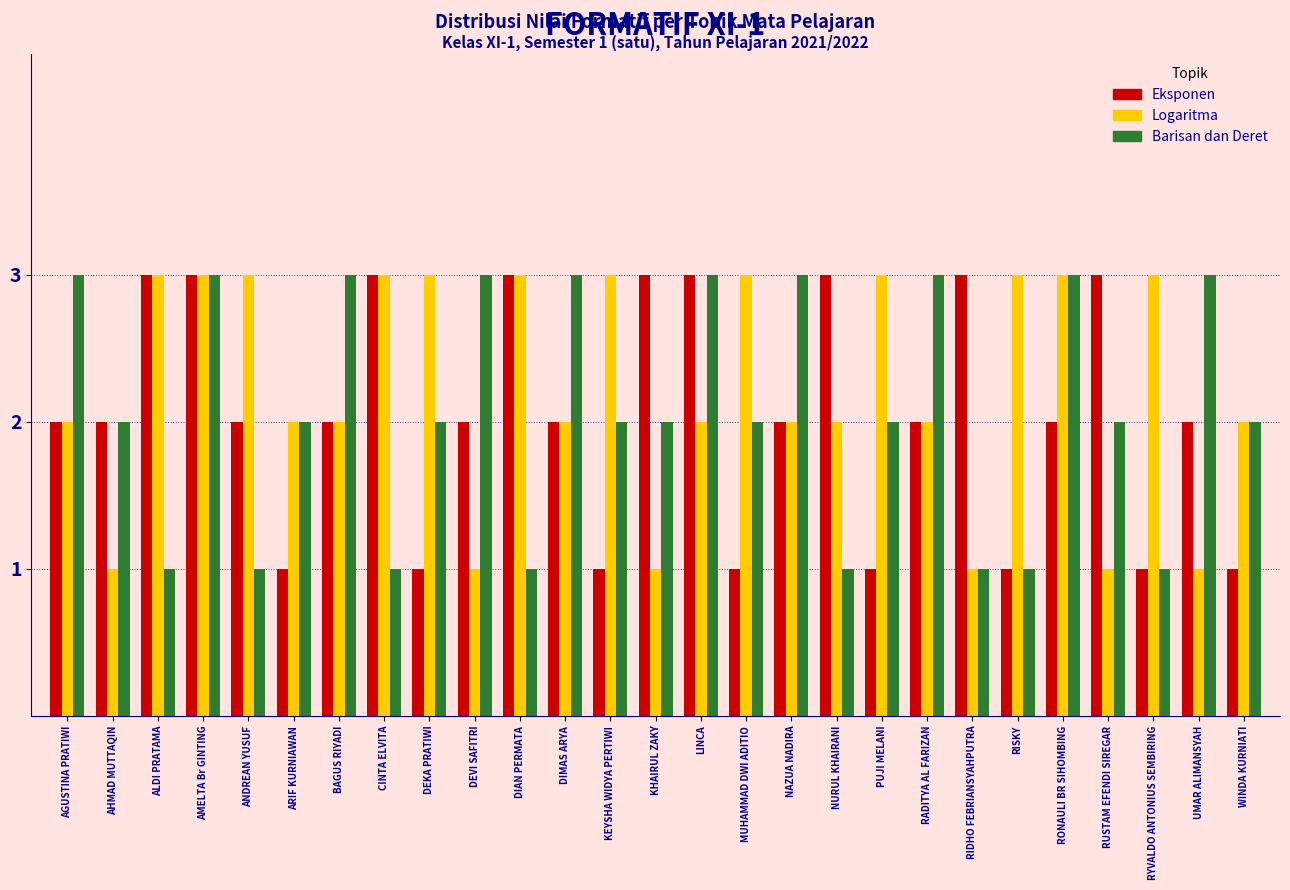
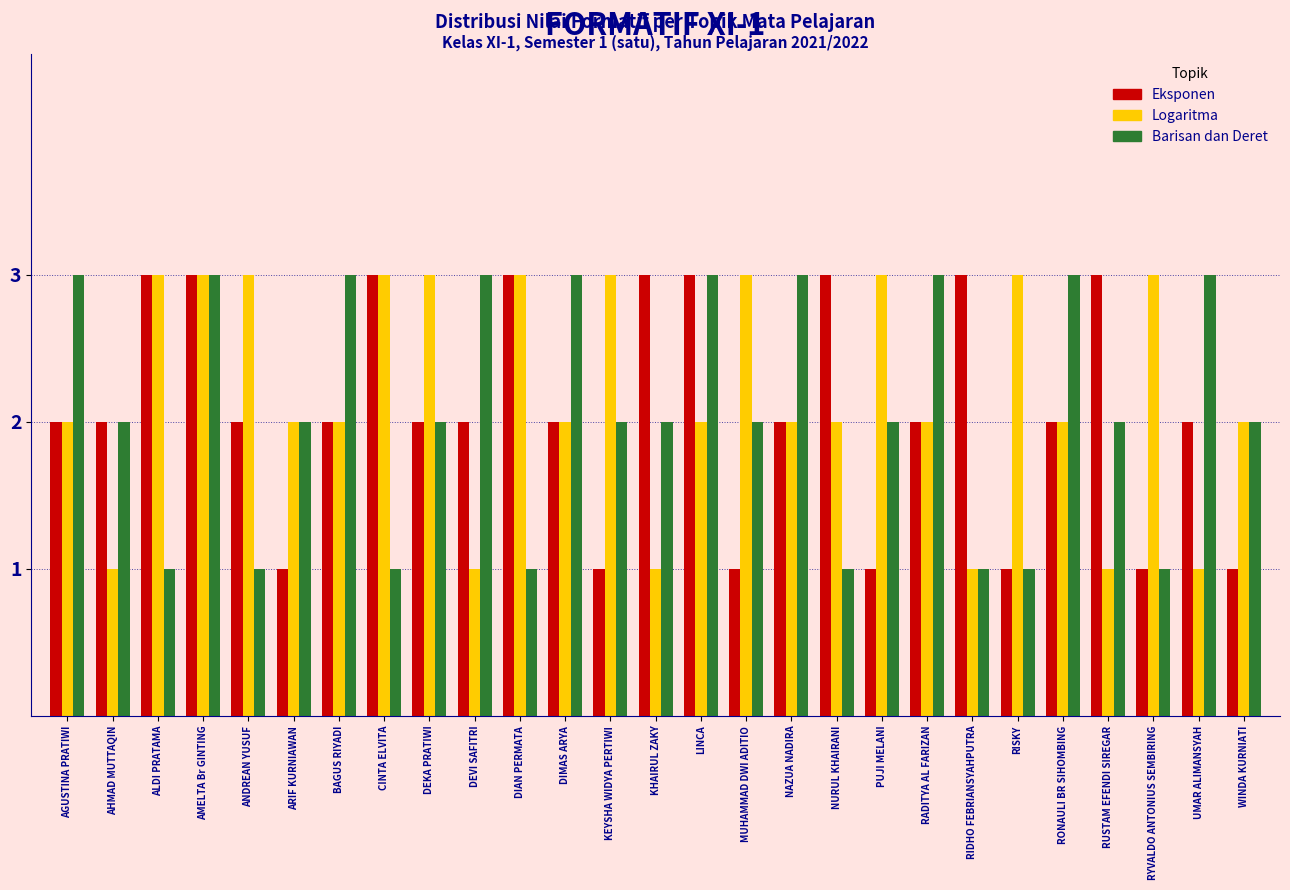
  {
    "Eksponen": {
      "AGUSTINA PRATIWI": 2,
      "AHMAD MUTTAQIN": 2,
      "ALDI PRATAMA": 3,
      "AMELTA Br GINTING": 3,
      "ANDREAN YUSUF": 2,
      "ARIF KURNIAWAN": 1,
      "BAGUS RIYADI": 2,
      "CINTA ELVITA": 3,
-     "DEKA PRATIWI": 1,
+     "DEKA PRATIWI": 2,
      "DEVI SAFITRI": 2,
      "DIAN PERMATA": 3,
      "DIMAS ARYA": 2,
      "KEYSHA WIDYA PERTIWI": 1,
      "KHAIRUL ZAKY": 3,
      "LINCA": 3,
      "MUHAMMAD DWI ADITIO": 1,
      "NAZUA NADIRA": 2,
      "NURUL KHAIRANI": 3,
      "PUJI MELANI": 1,
      "RADITYA AL FARIZAN": 2,
      "RIDHO FEBRIANSYAHPUTRA": 3,
      "RISKY": 1,
      "RONAULI BR SIHOMBING": 2,
      "RUSTAM EFENDI SIREGAR": 3,
      "RYVALDO ANTONIUS SEMBIRING": 1,
      "UMAR ALIMANSYAH": 2,
      "WINDA KURNIATI": 1
    },
    "Logaritma": {
      "AGUSTINA PRATIWI": 2,
      "AHMAD MUTTAQIN": 1,
      "ALDI PRATAMA": 3,
      "AMELTA Br GINTING": 3,
      "ANDREAN YUSUF": 3,
      "ARIF KURNIAWAN": 2,
      "BAGUS RIYADI": 2,
      "CINTA ELVITA": 3,
      "DEKA PRATIWI": 3,
      "DEVI SAFITRI": 1,
      "DIAN PERMATA": 3,
      "DIMAS ARYA": 2,
      "KEYSHA WIDYA PERTIWI": 3,
      "KHAIRUL ZAKY": 1,
      "LINCA": 2,
      "MUHAMMAD DWI ADITIO": 3,
      "NAZUA NADIRA": 2,
      "NURUL KHAIRANI": 2,
      "PUJI MELANI": 3,
      "RADITYA AL FARIZAN": 2,
      "RIDHO FEBRIANSYAHPUTRA": 1,
      "RISKY": 3,
-     "RONAULI BR SIHOMBING": 3,
+     "RONAULI BR SIHOMBING": 2,
      "RUSTAM EFENDI SIREGAR": 1,
      "RYVALDO ANTONIUS SEMBIRING": 3,
      "UMAR ALIMANSYAH": 1,
      "WINDA KURNIATI": 2
    },
    "Barisan dan Deret": {
      "AGUSTINA PRATIWI": 3,
      "AHMAD MUTTAQIN": 2,
      "ALDI PRATAMA": 1,
      "AMELTA Br GINTING": 3,
      "ANDREAN YUSUF": 1,
      "ARIF KURNIAWAN": 2,
      "BAGUS RIYADI": 3,
      "CINTA ELVITA": 1,
      "DEKA PRATIWI": 2,
      "DEVI SAFITRI": 3,
      "DIAN PERMATA": 1,
      "DIMAS ARYA": 3,
      "KEYSHA WIDYA PERTIWI": 2,
      "KHAIRUL ZAKY": 2,
      "LINCA": 3,
      "MUHAMMAD DWI ADITIO": 2,
      "NAZUA NADIRA": 3,
      "NURUL KHAIRANI": 1,
      "PUJI MELANI": 2,
      "RADITYA AL FARIZAN": 3,
      "RIDHO FEBRIANSYAHPUTRA": 1,
      "RISKY": 1,
      "RONAULI BR SIHOMBING": 3,
      "RUSTAM EFENDI SIREGAR": 2,
      "RYVALDO ANTONIUS SEMBIRING": 1,
      "UMAR ALIMANSYAH": 3,
      "WINDA KURNIATI": 2
    }
  }
